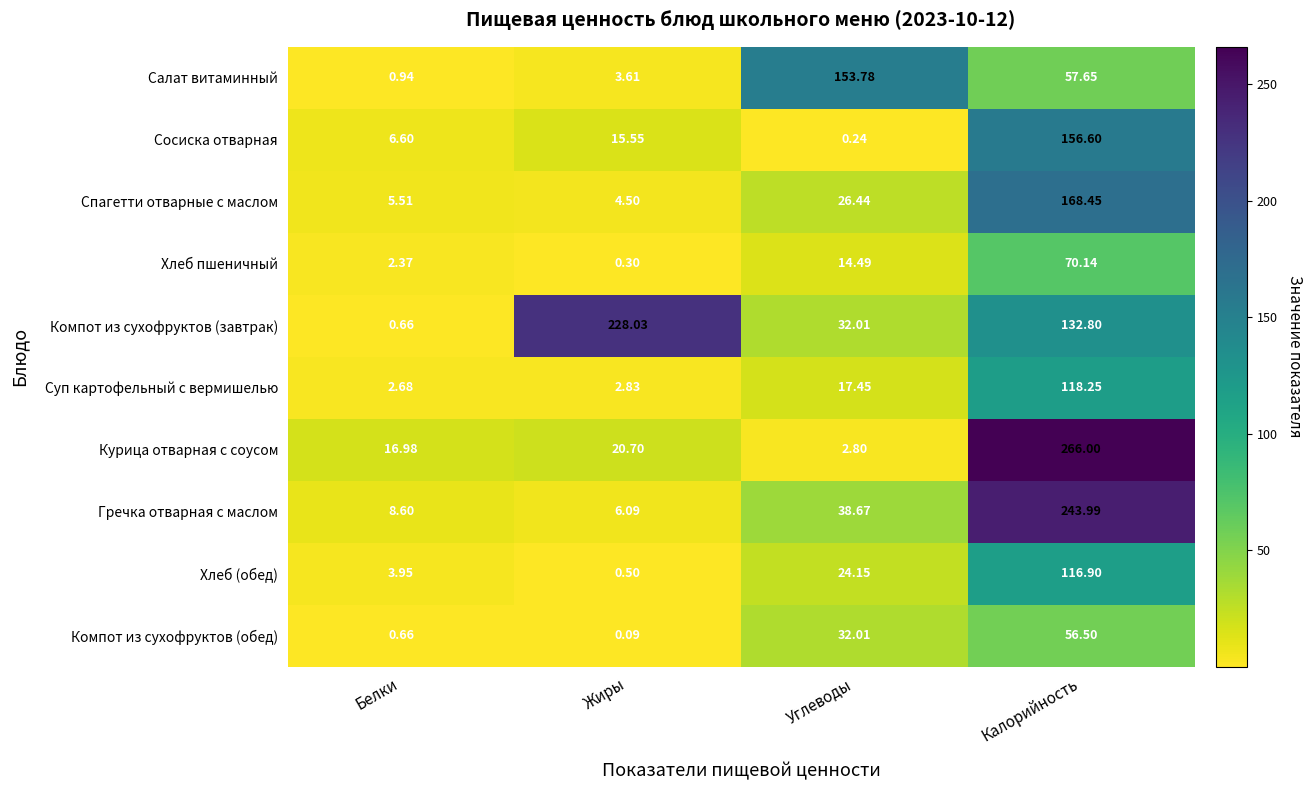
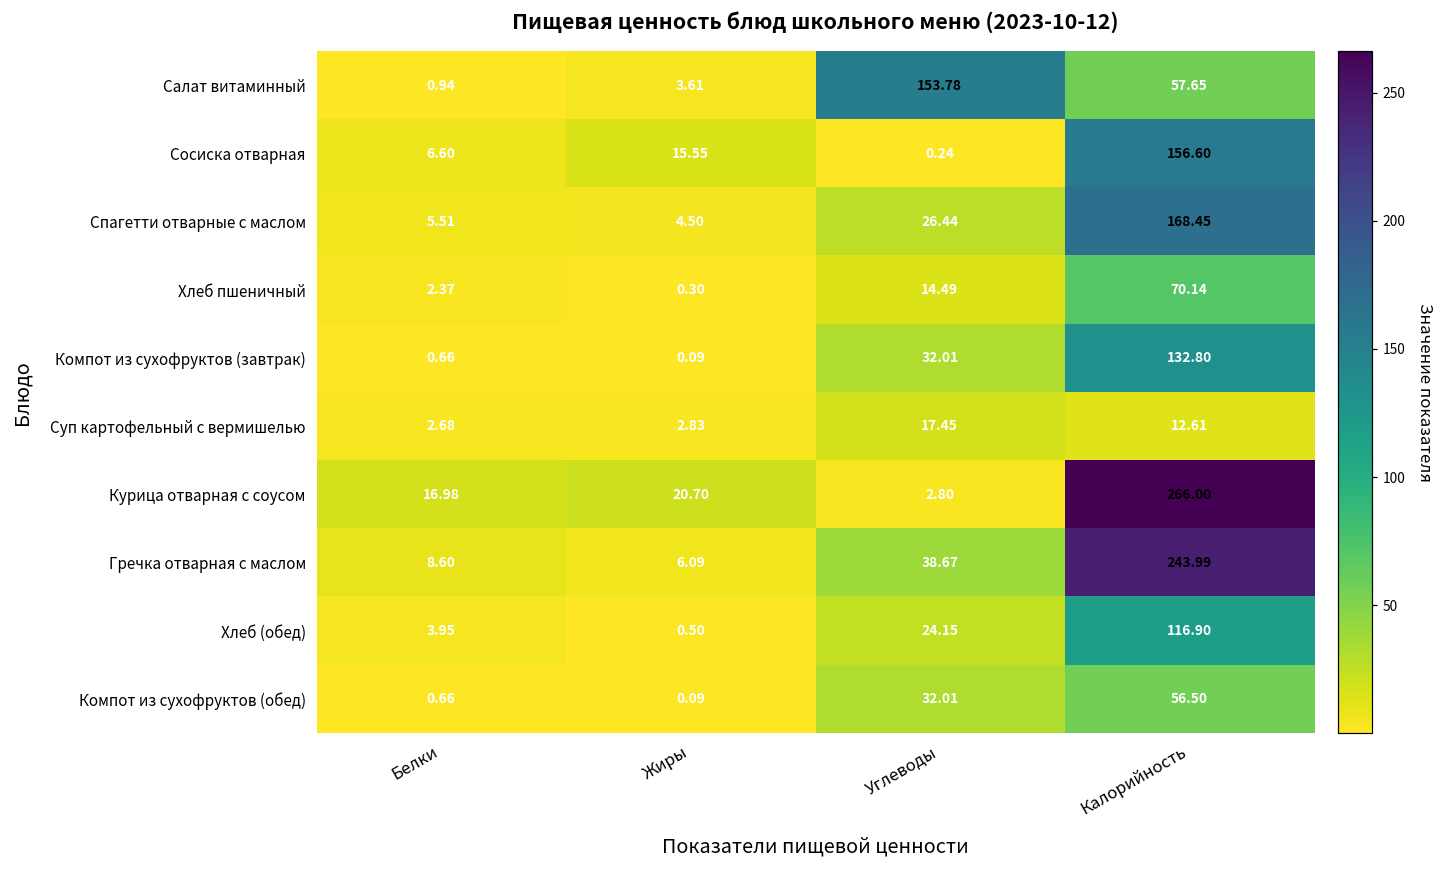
  {
    "Салат витаминный": {
      "Белки": 0.94,
      "Жиры": 3.61,
      "Углеводы": 153.78,
      "Калорийность": 57.65
    },
    "Сосиска отварная": {
      "Белки": 6.60,
      "Жиры": 15.55,
      "Углеводы": 0.24,
      "Калорийность": 156.60
    },
    "Спагетти отварные с маслом": {
      "Белки": 5.51,
      "Жиры": 4.50,
      "Углеводы": 26.44,
      "Калорийность": 168.45
    },
    "Хлеб пшеничный": {
      "Белки": 2.37,
      "Жиры": 0.30,
      "Углеводы": 14.49,
      "Калорийность": 70.14
    },
    "Компот из сухофруктов (завтрак)": {
      "Белки": 0.66,
-     "Жиры": 228.03,
+     "Жиры": 0.09,
      "Углеводы": 32.01,
      "Калорийность": 132.80
    },
    "Суп картофельный с вермишелью": {
      "Белки": 2.68,
      "Жиры": 2.83,
      "Углеводы": 17.45,
-     "Калорийность": 118.25
+     "Калорийность": 12.61
    },
    "Курица отварная с соусом": {
      "Белки": 16.98,
      "Жиры": 20.70,
      "Углеводы": 2.80,
      "Калорийность": 266.00
    },
    "Гречка отварная с маслом": {
      "Белки": 8.60,
      "Жиры": 6.09,
      "Углеводы": 38.67,
      "Калорийность": 243.99
    },
    "Хлеб (обед)": {
      "Белки": 3.95,
      "Жиры": 0.50,
      "Углеводы": 24.15,
      "Калорийность": 116.90
    },
    "Компот из сухофруктов (обед)": {
      "Белки": 0.66,
      "Жиры": 0.09,
      "Углеводы": 32.01,
      "Калорийность": 56.50
    }
  }
